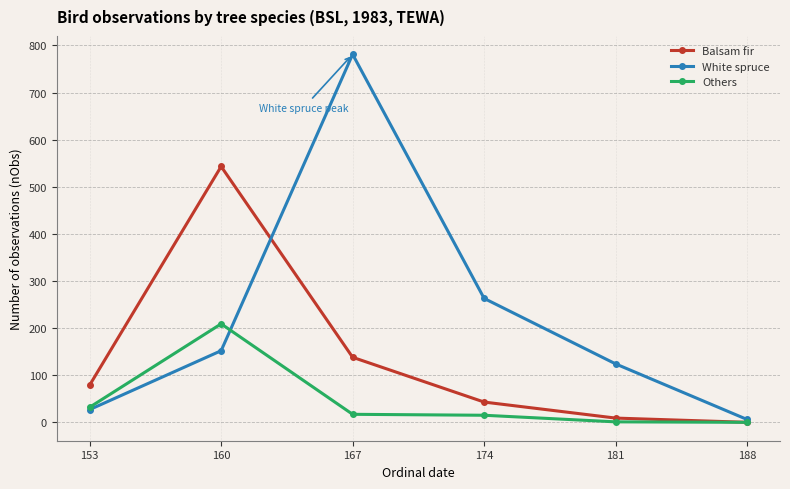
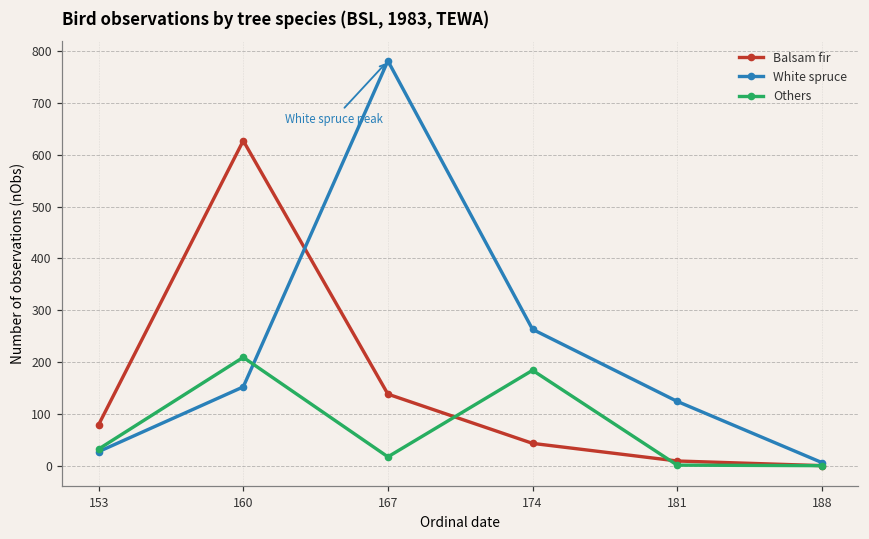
  {
    "Balsam fir": {
      "153": 80,
-     "160": 540,
+     "160": 630,
      "167": 140,
      "174": 40,
      "181": 10
    },
    "White spruce": {
      "160": 150,
      "167": 780,
      "174": 260,
      "181": 120,
      "188": 10
    },
    "Others": {
      "160": 210,
      "167": 20,
-     "174": 20,
+     "174": 180,
      "181": 0
    }
  }
